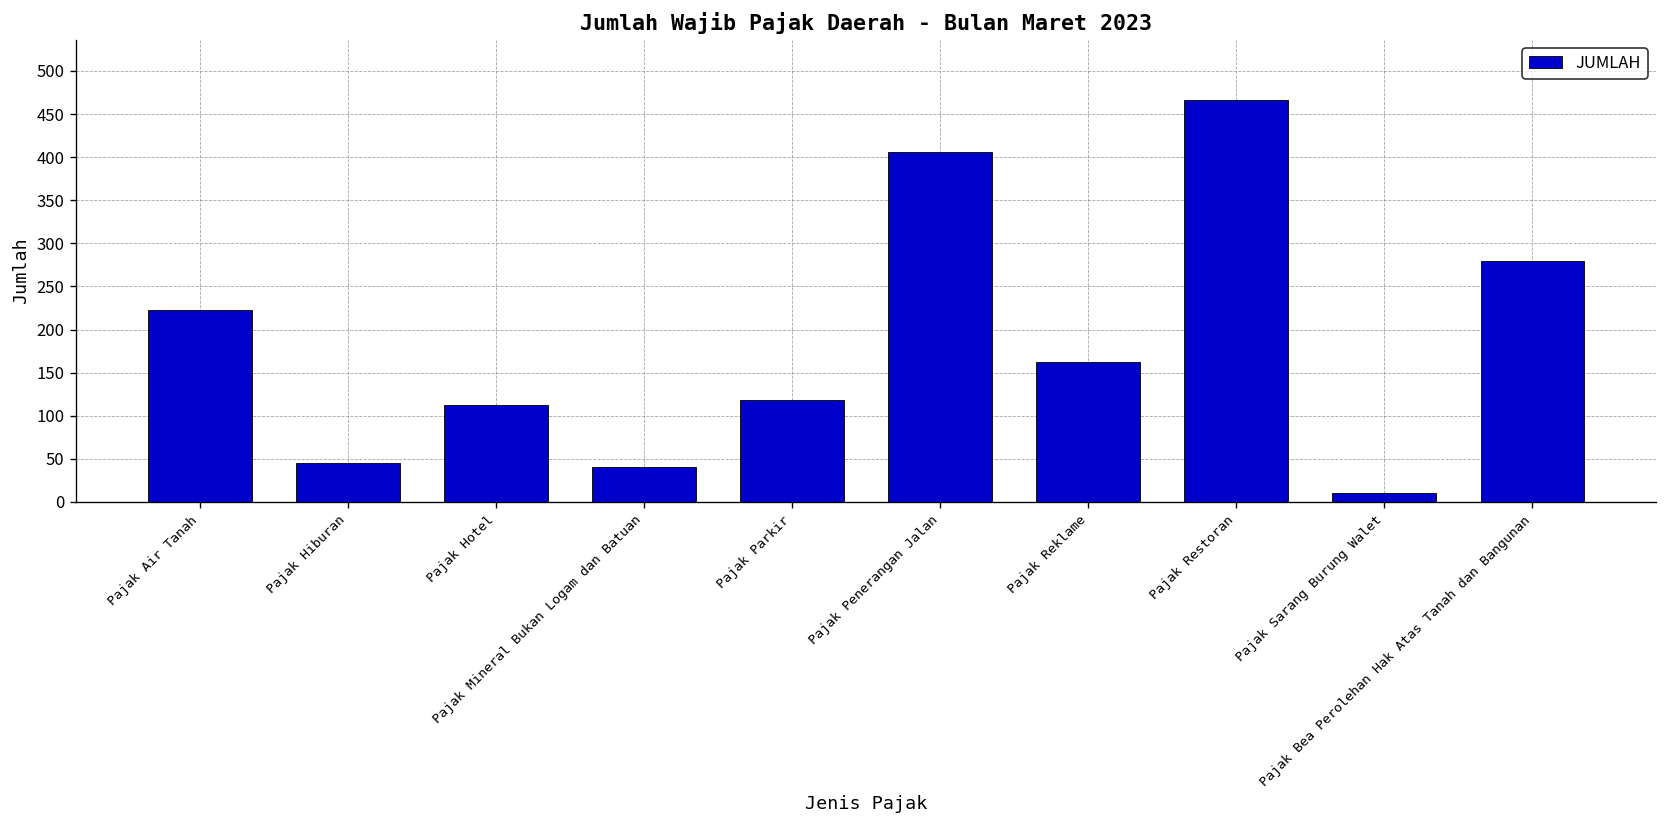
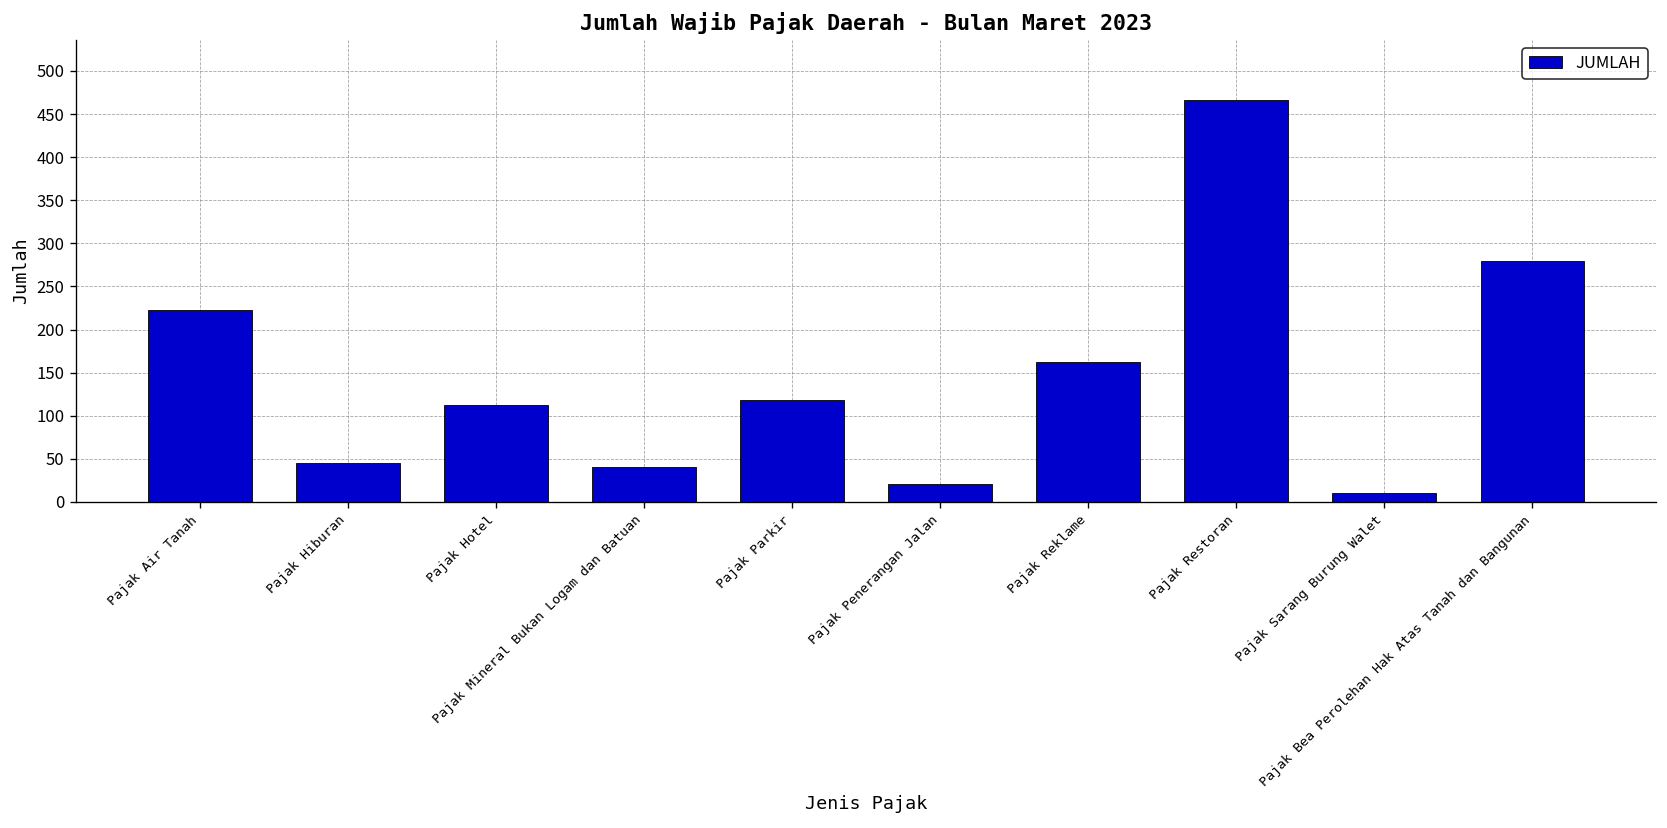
  {
    "Pajak Air Tanah": 220,
    "Pajak Hiburan": 50,
    "Pajak Hotel": 110,
    "Pajak Mineral Bukan Logam dan Batuan": 40,
    "Pajak Parkir": 120,
-   "Pajak Penerangan Jalan": 410,
+   "Pajak Penerangan Jalan": 20,
    "Pajak Reklame": 160,
    "Pajak Restoran": 470,
    "Pajak Sarang Burung Walet": 10,
    "Pajak Bea Perolehan Hak Atas Tanah dan Bangunan": 280
  }
